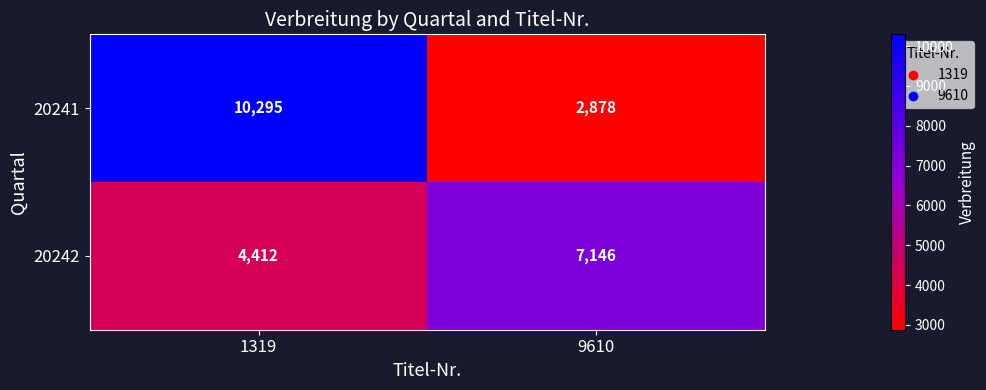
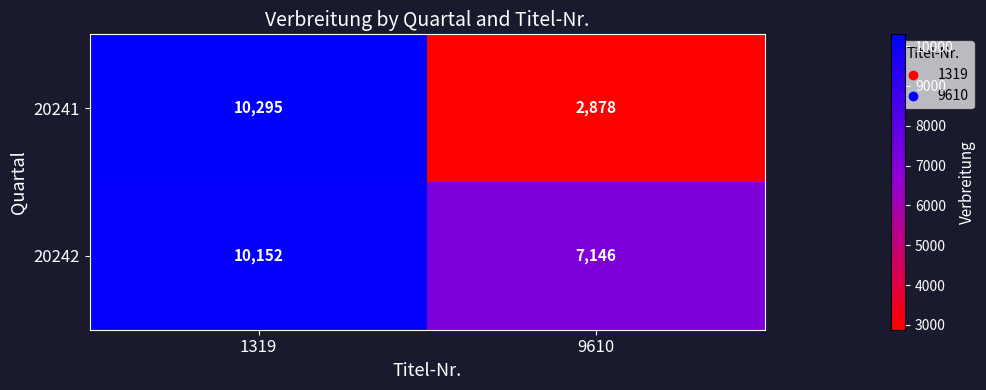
  {
    "20241": {
      "1319": "10,295",
      "9610": "2,878"
    },
    "20242": {
-     "1319": "4,412",
+     "1319": "10,152",
      "9610": "7,146"
    }
  }
